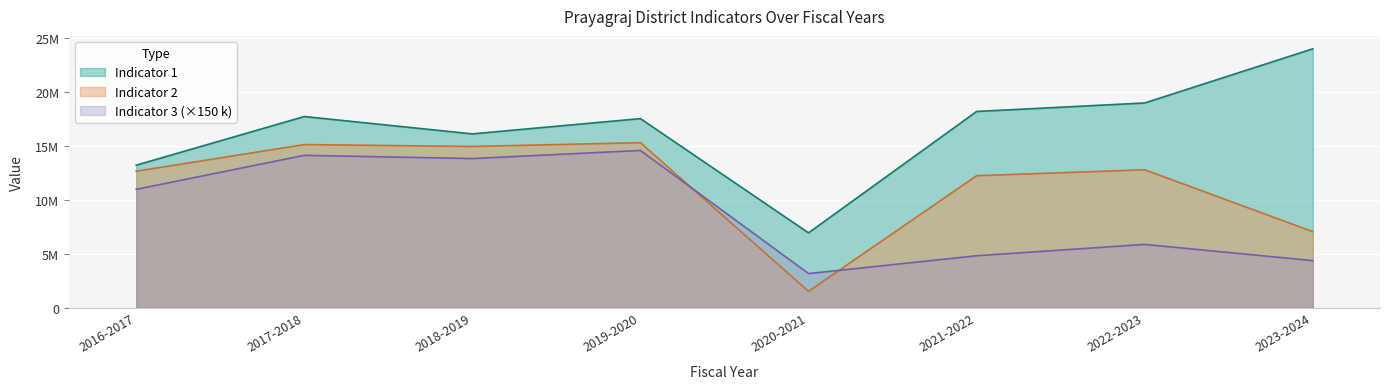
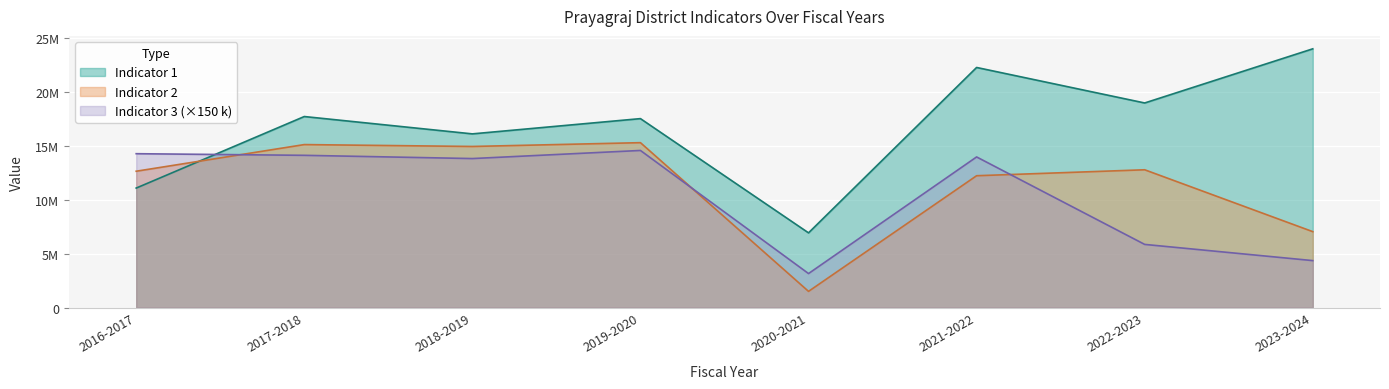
  {
    "Indicator 1": {
-     "2016-2017": 13200000,
+     "2016-2017": 11100000,
      "2017-2018": 17700000,
      "2018-2019": 16100000,
      "2019-2020": 17500000,
      "2020-2021": 6900000,
-     "2021-2022": 18200000,
+     "2021-2022": 22200000,
      "2022-2023": 18900000,
      "2023-2024": 24000000
    },
    "Indicator 2": {
      "2016-2017": 12600000,
      "2017-2018": 15100000,
      "2018-2019": 14900000,
      "2019-2020": 15300000,
      "2020-2021": 1500000,
      "2021-2022": 12200000,
      "2022-2023": 12800000,
      "2023-2024": 7000000
    },
    "Indicator 3 (×150 k)": {
-     "2016-2017": 11000000,
+     "2016-2017": 14300000,
      "2017-2018": 14100000,
      "2018-2019": 13800000,
      "2019-2020": 14600000,
      "2020-2021": 3200000,
-     "2021-2022": 4800000,
+     "2021-2022": 14000000,
      "2022-2023": 5900000,
      "2023-2024": 4400000
    }
  }
